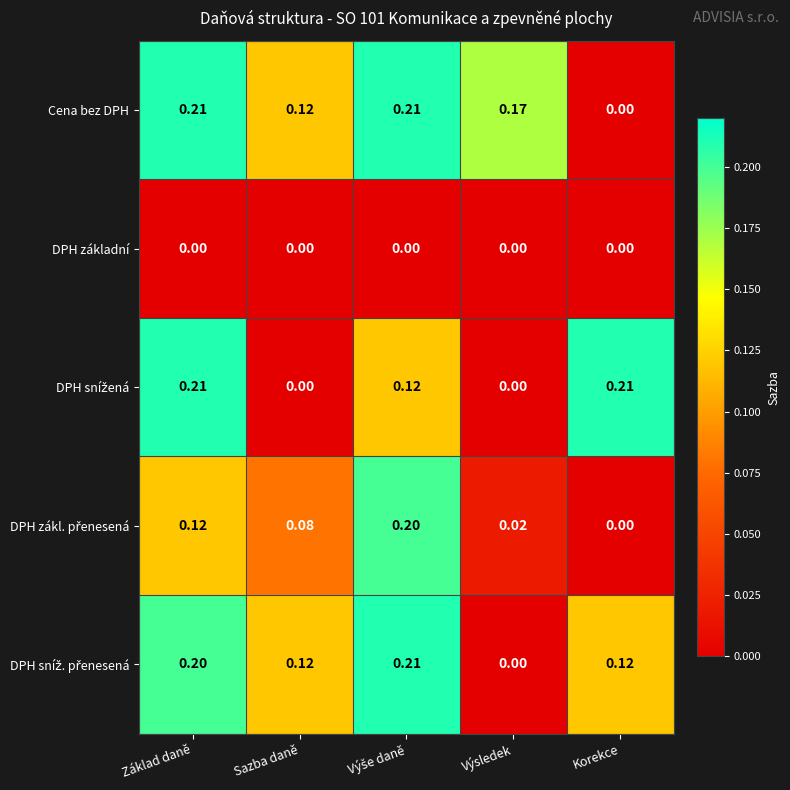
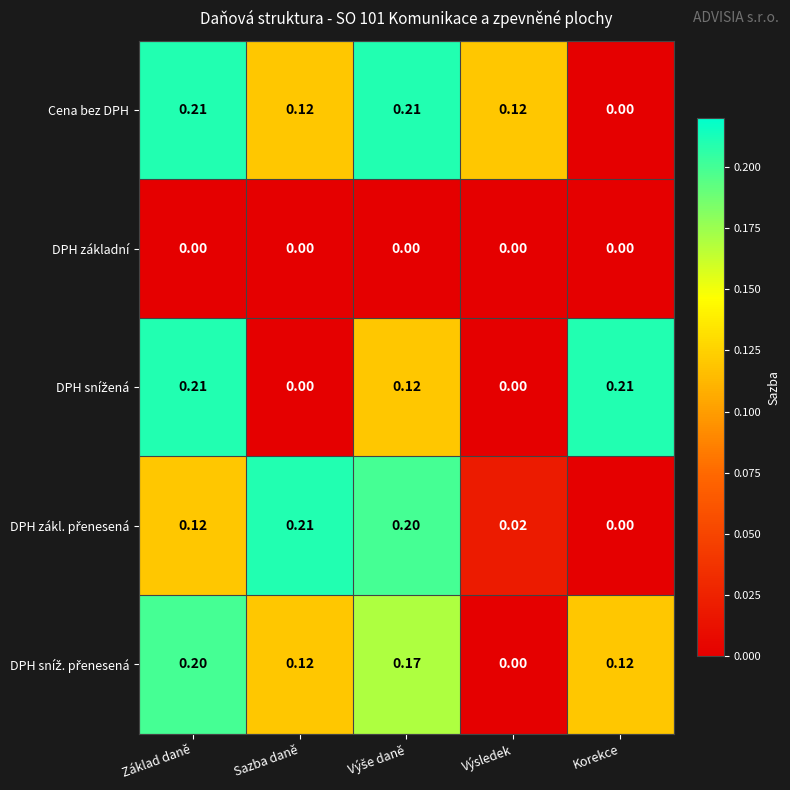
  {
    "Cena bez DPH": {
      "Základ daně": 0.21,
      "Sazba daně": 0.12,
      "Výše daně": 0.21,
-     "Výsledek": 0.17,
+     "Výsledek": 0.12,
      "Korekce": 0.00
    },
    "DPH základní": {
      "Základ daně": 0.00,
      "Sazba daně": 0.00,
      "Výše daně": 0.00,
      "Výsledek": 0.00,
      "Korekce": 0.00
    },
    "DPH snížená": {
      "Základ daně": 0.21,
      "Sazba daně": 0.00,
      "Výše daně": 0.12,
      "Výsledek": 0.00,
      "Korekce": 0.21
    },
    "DPH zákl. přenesená": {
      "Základ daně": 0.12,
-     "Sazba daně": 0.08,
+     "Sazba daně": 0.21,
      "Výše daně": 0.20,
      "Výsledek": 0.02,
      "Korekce": 0.00
    },
    "DPH sníž. přenesená": {
      "Základ daně": 0.20,
      "Sazba daně": 0.12,
-     "Výše daně": 0.21,
+     "Výše daně": 0.17,
      "Výsledek": 0.00,
      "Korekce": 0.12
    }
  }
